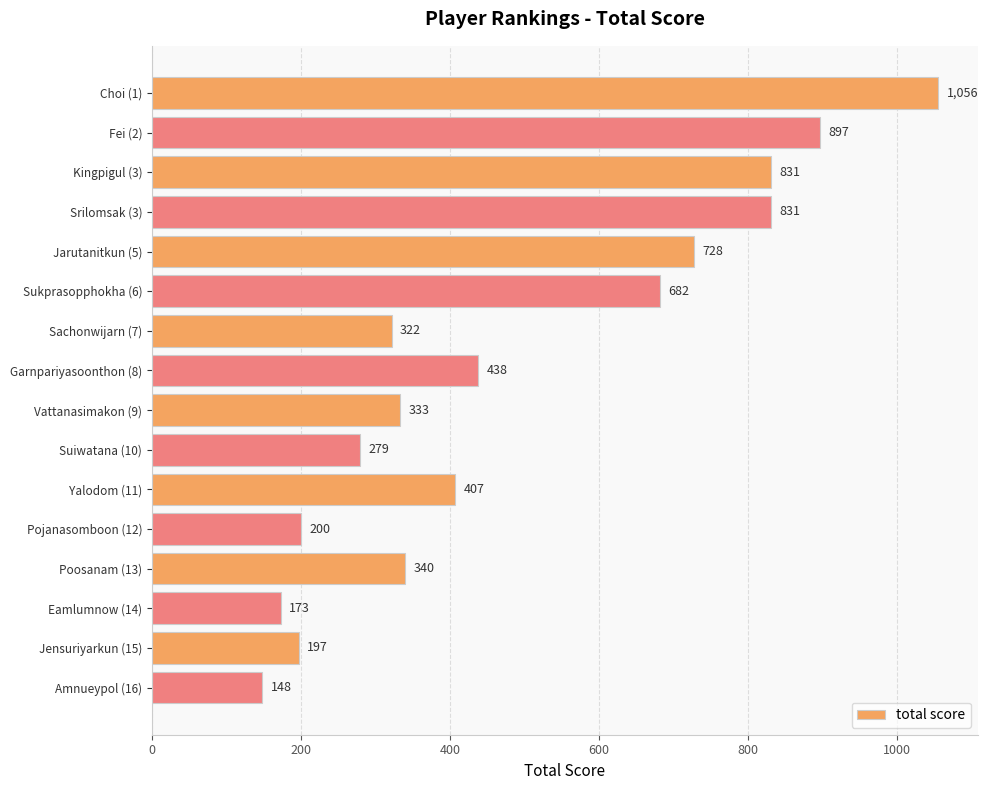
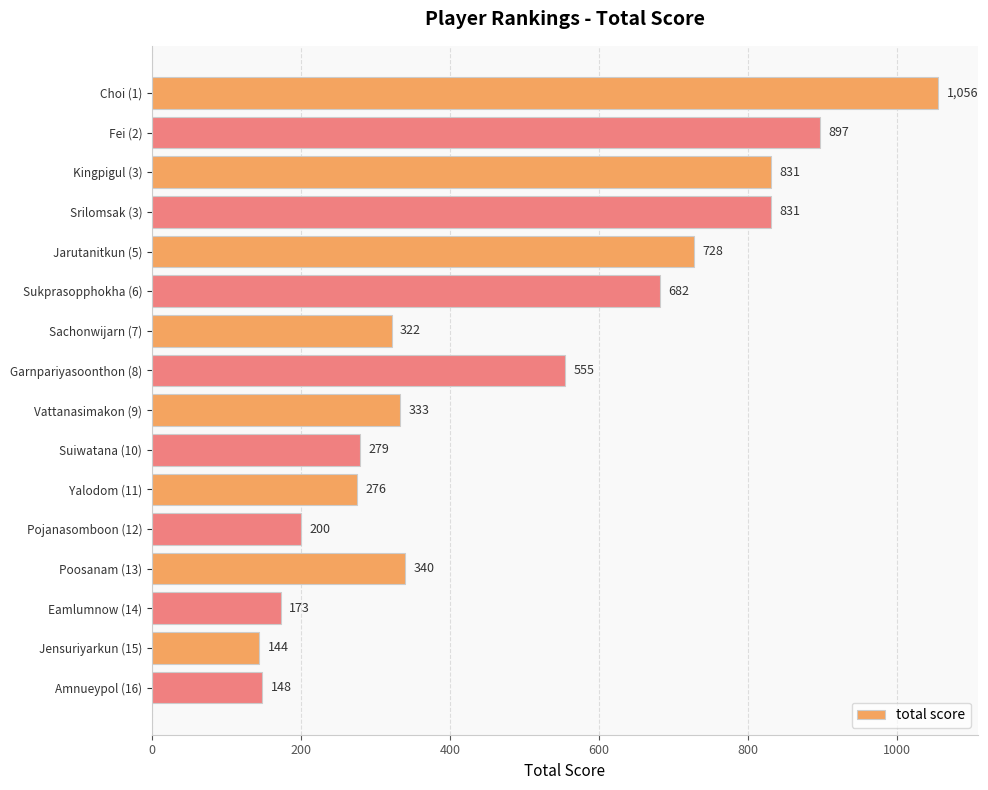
  {
    "Choi (1)": "1,056",
    "Fei (2)": "897",
    "Kingpigul (3)": "831",
    "Srilomsak (3)": "831",
    "Jarutanitkun (5)": "728",
    "Sukprasopphokha (6)": "682",
    "Sachonwijarn (7)": "322",
-   "Garnpariyasoonthon (8)": "438",
+   "Garnpariyasoonthon (8)": "555",
    "Vattanasimakon (9)": "333",
    "Suiwatana (10)": "279",
-   "Yalodom (11)": "407",
+   "Yalodom (11)": "276",
    "Pojanasomboon (12)": "200",
    "Poosanam (13)": "340",
    "Eamlumnow (14)": "173",
-   "Jensuriyarkun (15)": "197",
+   "Jensuriyarkun (15)": "144",
    "Amnueypol (16)": "148"
  }
